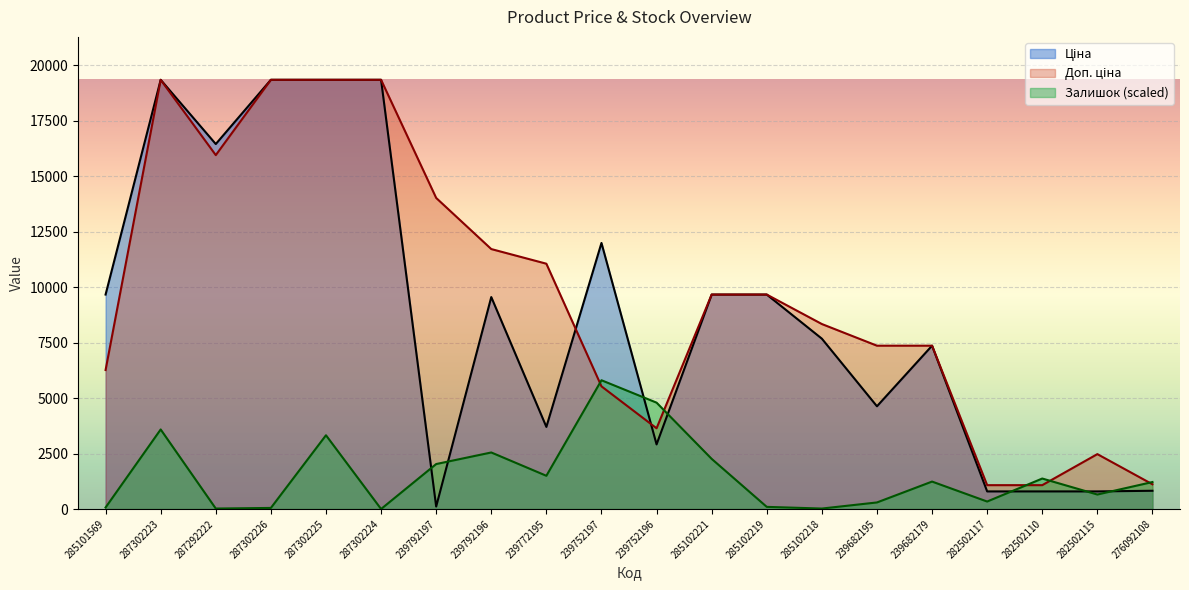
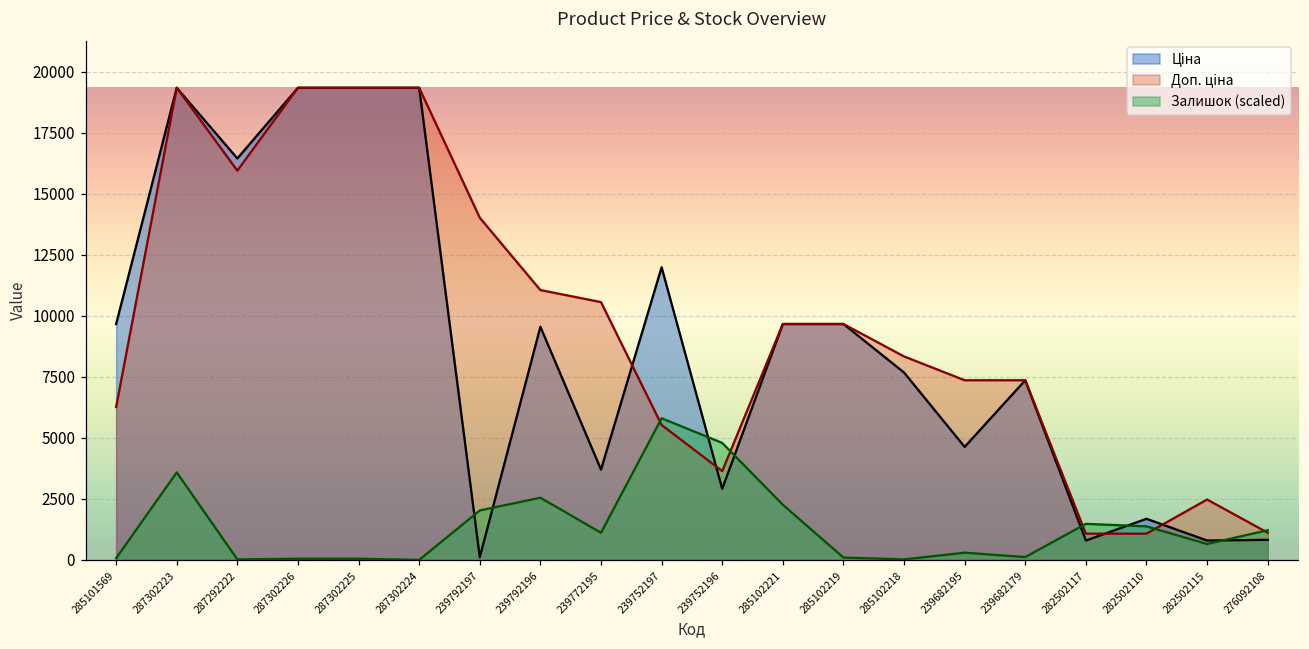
  {
    "Ціна": {
      "285101569": 9700,
      "287292222": 16400,
      "239792197": 100,
      "239792196": 9600,
      "239772195": 3700,
      "239752197": 12000,
      "239752196": 2900,
      "285102218": 7700,
      "239682195": 4600,
      "282502117": 800,
-     "282502110": 800,
+     "282502110": 1700,
      "282502115": 800,
      "276092108": 800
    },
    "Доп. ціна": {
      "285101569": 6300,
      "287292222": 15900,
      "239792197": 14000,
-     "239792196": 11700,
-     "239772195": 11100,
+     "239792196": 11100,
+     "239772195": 10600,
      "239752197": 5500,
      "239752196": 3600,
      "285102218": 8300,
      "239682195": 7400,
      "282502117": 1100,
      "282502110": 1100,
      "282502115": 2500
    },
    "Залишок (scaled)": {
      "285101569": 100,
      "287302223": 3600,
      "287292222": 0,
      "287302226": 0,
-     "287302225": 3300,
+     "287302225": 0,
      "287302224": 0,
      "239792197": 2000,
      "239792196": 2500,
-     "239772195": 1500,
+     "239772195": 1100,
      "239752197": 5800,
      "239752196": 4800,
      "285102221": 2300,
      "285102219": 100,
      "285102218": 0,
      "239682195": 300,
-     "239682179": 1200,
-     "282502117": 300,
+     "239682179": 100,
+     "282502117": 1500,
      "282502110": 1400,
      "282502115": 700
    }
  }
